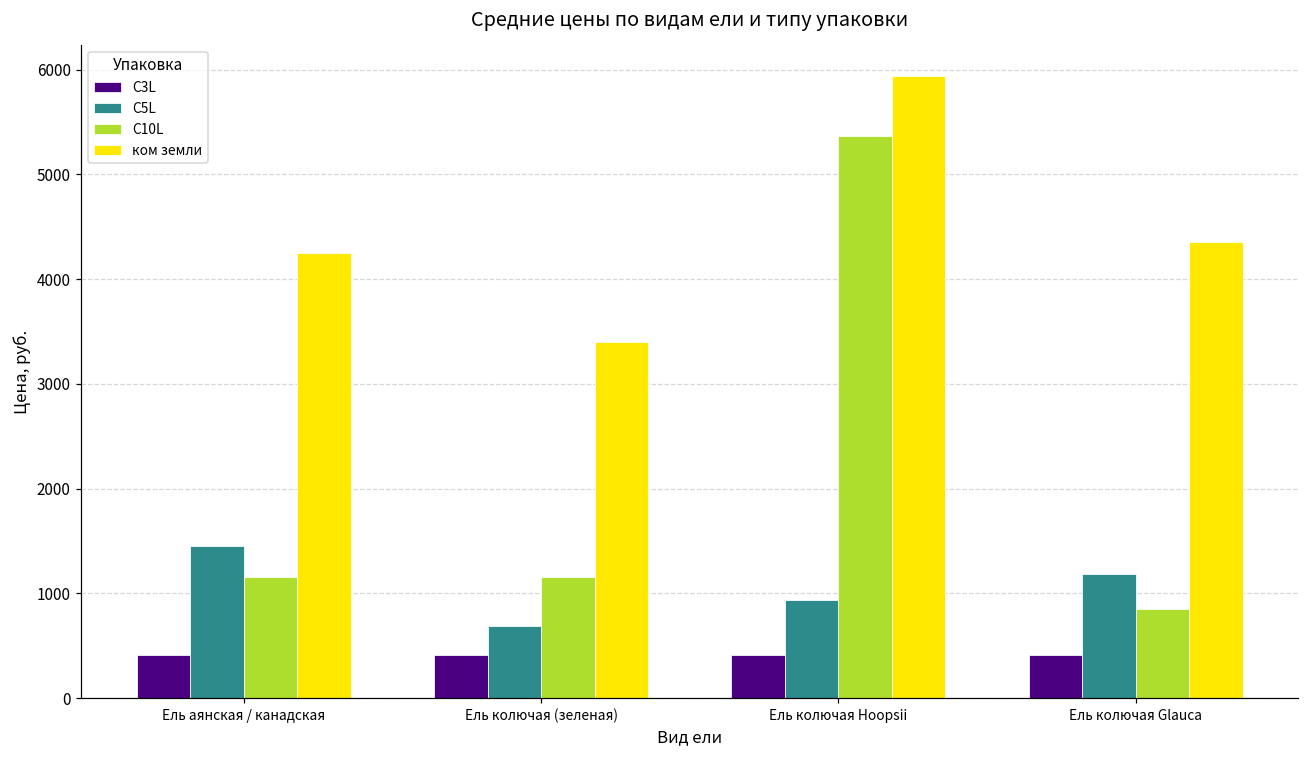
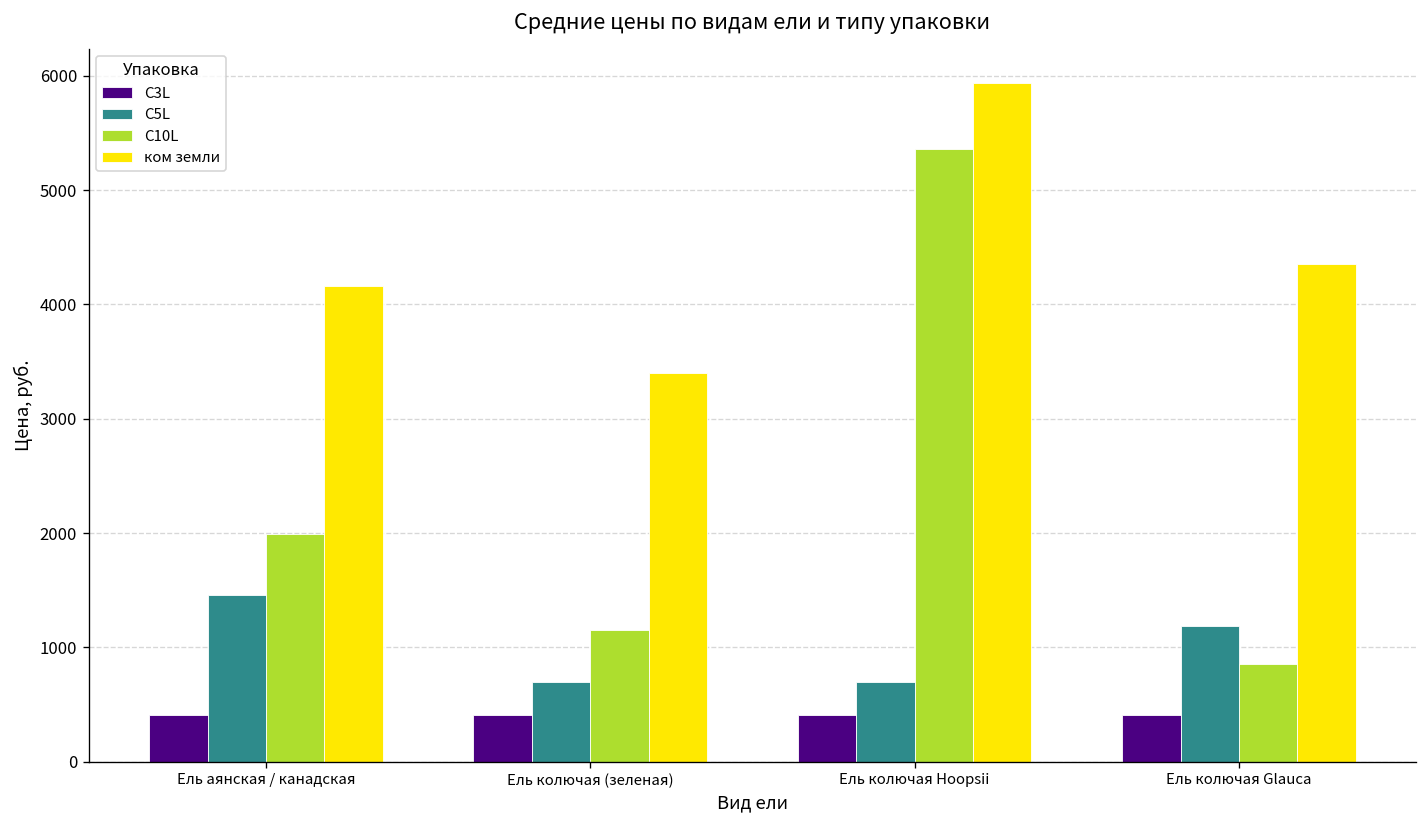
  {
    "C3L": {
      "Ель аянская / канадская": 400,
      "Ель колючая (зеленая)": 400,
      "Ель колючая Hoopsii": 400,
      "Ель колючая Glauca": 400
    },
    "C5L": {
      "Ель аянская / канадская": 1500,
      "Ель колючая (зеленая)": 700,
-     "Ель колючая Hoopsii": 900,
+     "Ель колючая Hoopsii": 700,
      "Ель колючая Glauca": 1200
    },
    "C10L": {
-     "Ель аянская / канадская": 1200,
+     "Ель аянская / канадская": 2000,
      "Ель колючая (зеленая)": 1200,
      "Ель колючая Hoopsii": 5400,
      "Ель колючая Glauca": 900
    },
    "ком земли": {
-     "Ель аянская / канадская": 4250,
+     "Ель аянская / канадская": 4160,
      "Ель колючая (зеленая)": 3400,
      "Ель колючая Hoopsii": 5900,
      "Ель колючая Glauca": 4400
    }
  }
